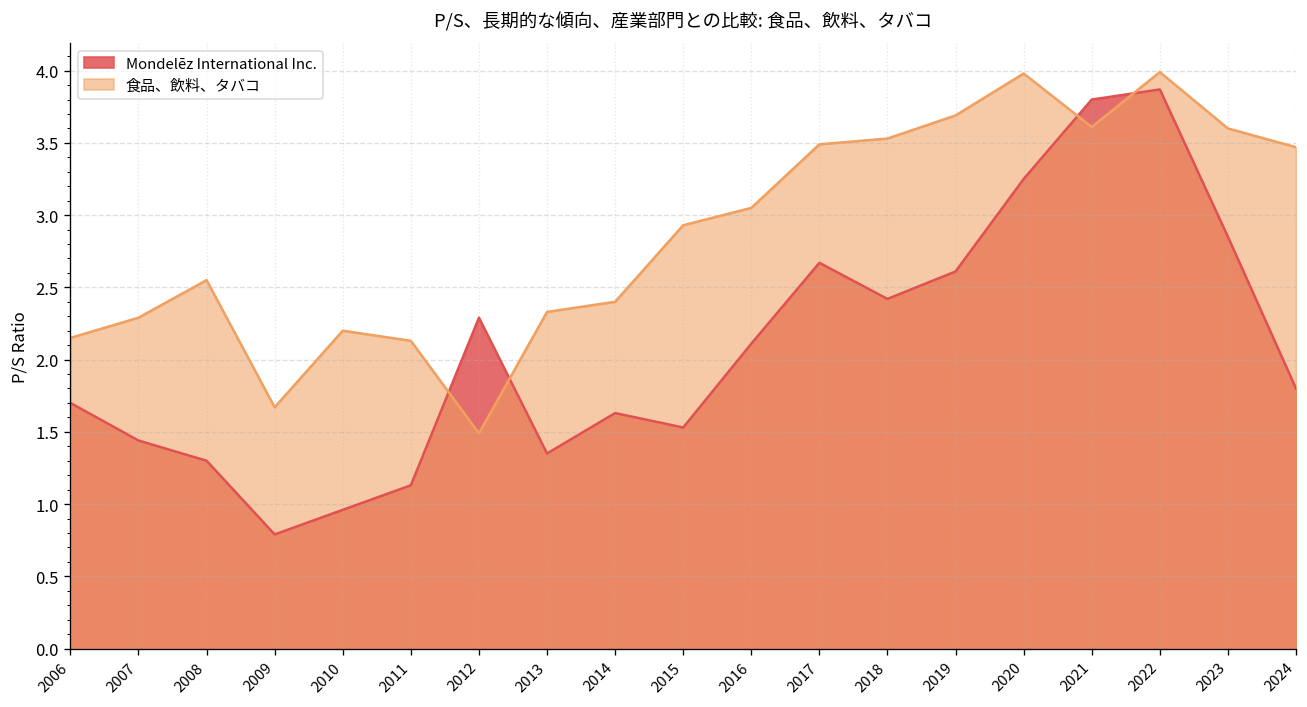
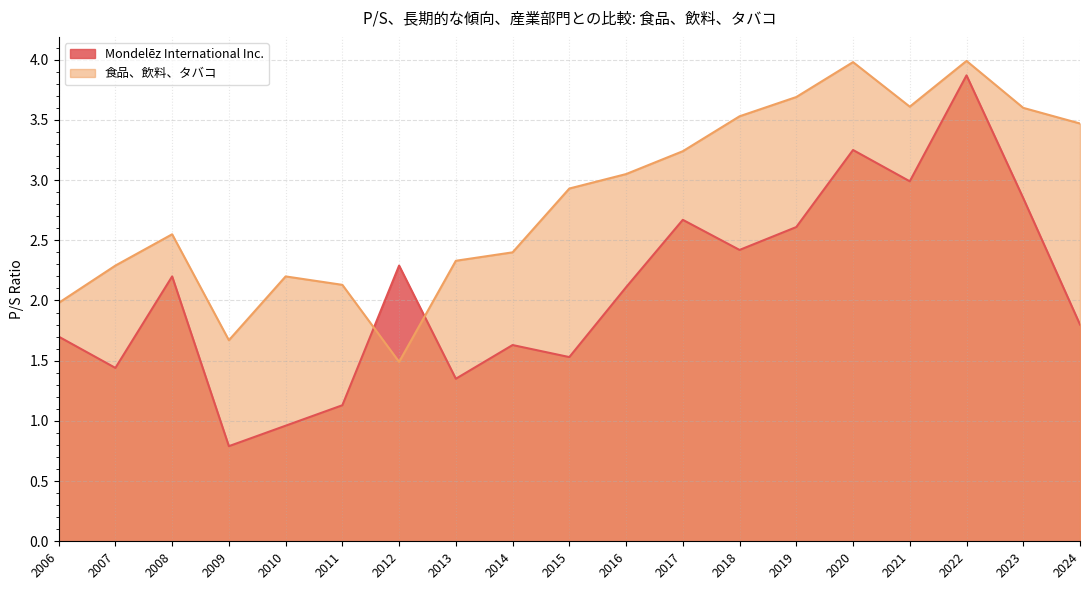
  {
    "Mondelēz International Inc.": {
      "2006": 1.70,
      "2007": 1.44,
-     "2008": 1.3,
+     "2008": 2.2,
      "2009": 0.79,
      "2010": 0.96,
      "2011": 1.13,
      "2012": 2.29,
      "2013": 1.35,
      "2014": 1.63,
      "2015": 1.53,
      "2016": 2.11,
      "2017": 2.67,
      "2018": 2.42,
      "2019": 2.61,
      "2020": 3.25,
-     "2021": 3.80,
+     "2021": 2.99,
      "2022": 3.87,
      "2023": 2.85,
      "2024": 1.80
    },
    "食品、飲料、タバコ": {
-     "2006": 2.15,
+     "2006": 1.98,
      "2007": 2.29,
      "2008": 2.55,
      "2009": 1.67,
      "2010": 2.20,
      "2011": 2.13,
      "2012": 1.49,
      "2013": 2.33,
      "2014": 2.40,
      "2015": 2.93,
      "2016": 3.05,
-     "2017": 3.49,
+     "2017": 3.24,
      "2018": 3.53,
      "2019": 3.69,
      "2020": 3.98,
      "2021": 3.61,
      "2022": 3.99,
      "2023": 3.60,
      "2024": 3.47
    }
  }
